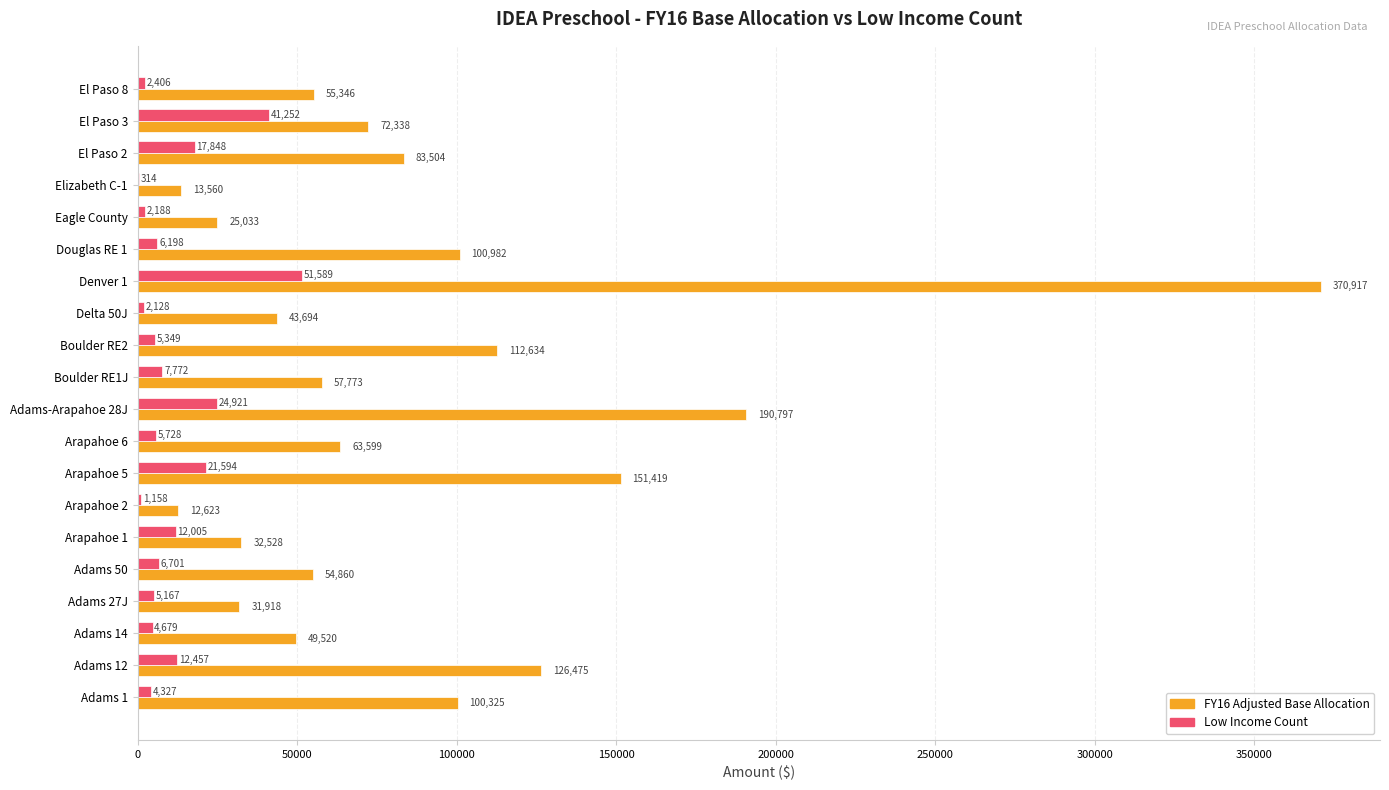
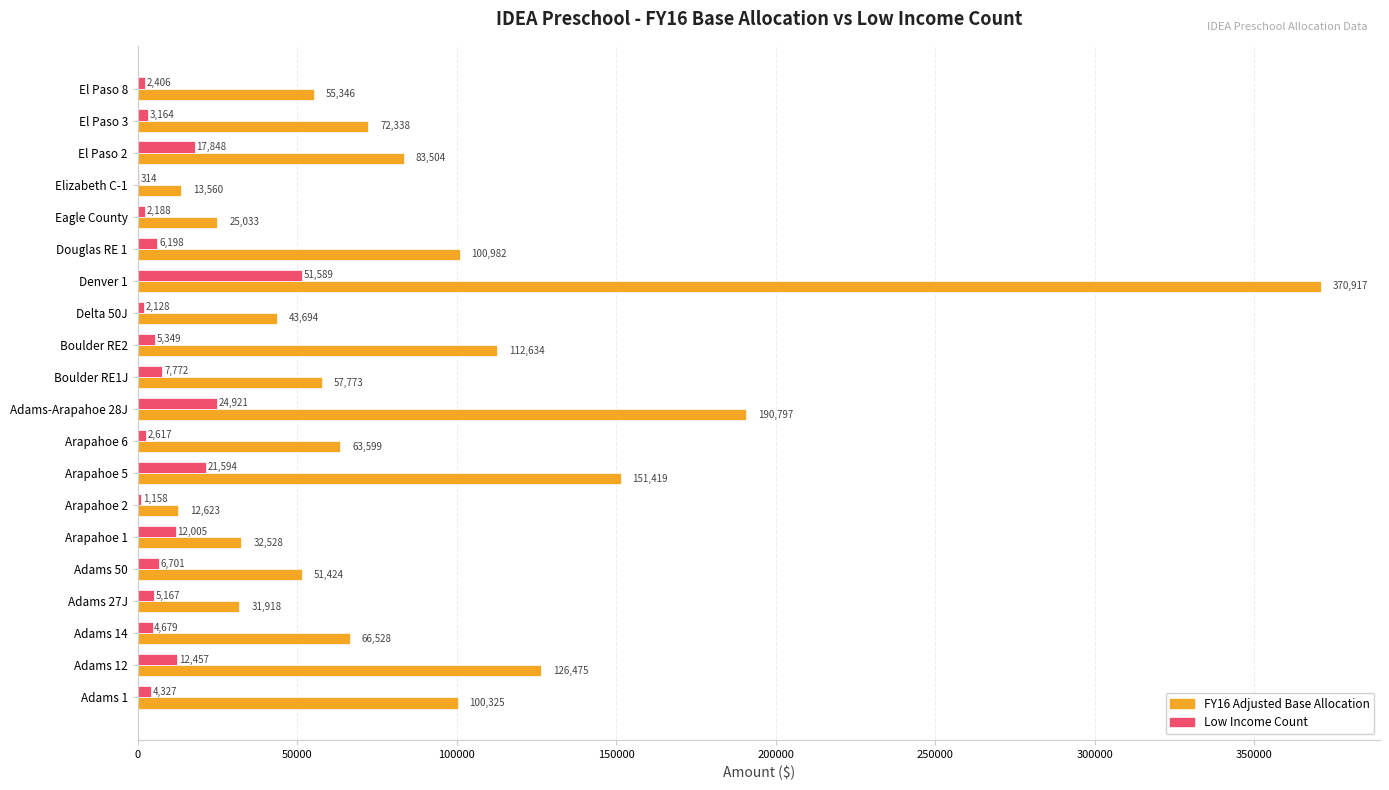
  {
    "FY16 Adjusted Base Allocation": {
      "El Paso 8": "55,346",
      "El Paso 3": "72,338",
      "El Paso 2": "83,504",
      "Elizabeth C-1": "13,560",
      "Eagle County": "25,033",
      "Douglas RE 1": "100,982",
      "Denver 1": "370,917",
      "Delta 50J": "43,694",
      "Boulder RE2": "112,634",
      "Boulder RE1J": "57,773",
      "Adams-Arapahoe 28J": "190,797",
      "Arapahoe 6": "63,599",
      "Arapahoe 5": "151,419",
      "Arapahoe 2": "12,623",
      "Arapahoe 1": "32,528",
-     "Adams 50": "54,860",
+     "Adams 50": "51,424",
      "Adams 27J": "31,918",
-     "Adams 14": "49,520",
+     "Adams 14": "66,528",
      "Adams 12": "126,475",
      "Adams 1": "100,325"
    },
    "Low Income Count": {
      "El Paso 8": "2,406",
-     "El Paso 3": "41,252",
+     "El Paso 3": "3,164",
      "El Paso 2": "17,848",
      "Elizabeth C-1": "314",
      "Eagle County": "2,188",
      "Douglas RE 1": "6,198",
      "Denver 1": "51,589",
      "Delta 50J": "2,128",
      "Boulder RE2": "5,349",
      "Boulder RE1J": "7,772",
      "Adams-Arapahoe 28J": "24,921",
-     "Arapahoe 6": "5,728",
+     "Arapahoe 6": "2,617",
      "Arapahoe 5": "21,594",
      "Arapahoe 2": "1,158",
      "Arapahoe 1": "12,005",
      "Adams 50": "6,701",
      "Adams 27J": "5,167",
      "Adams 14": "4,679",
      "Adams 12": "12,457",
      "Adams 1": "4,327"
    }
  }
